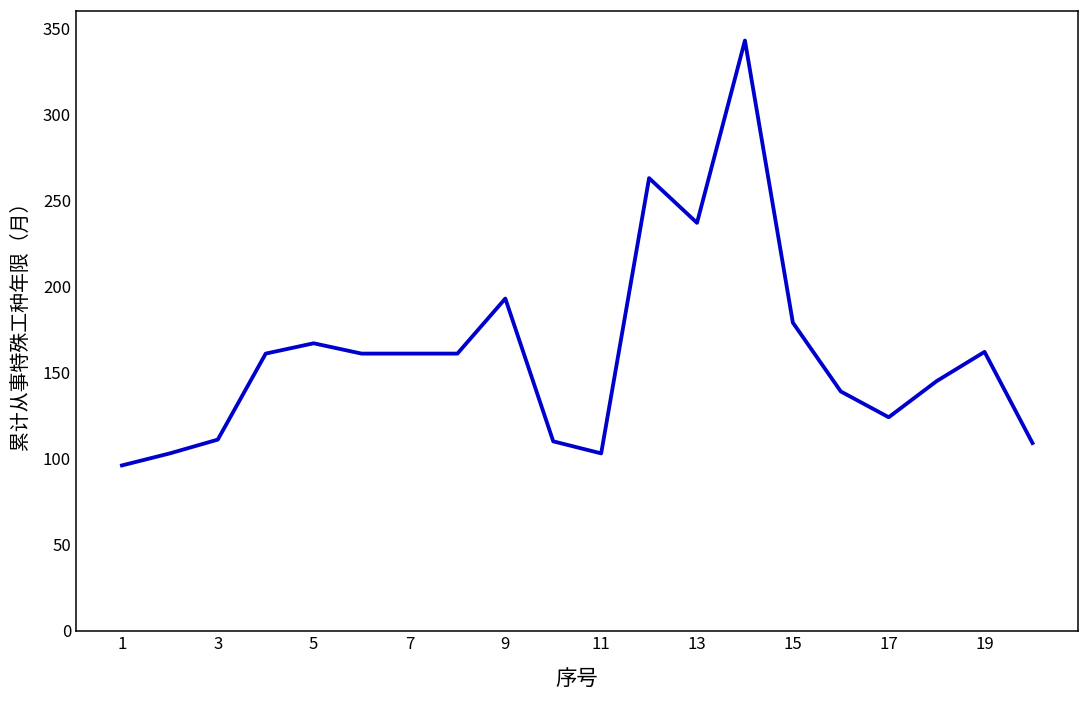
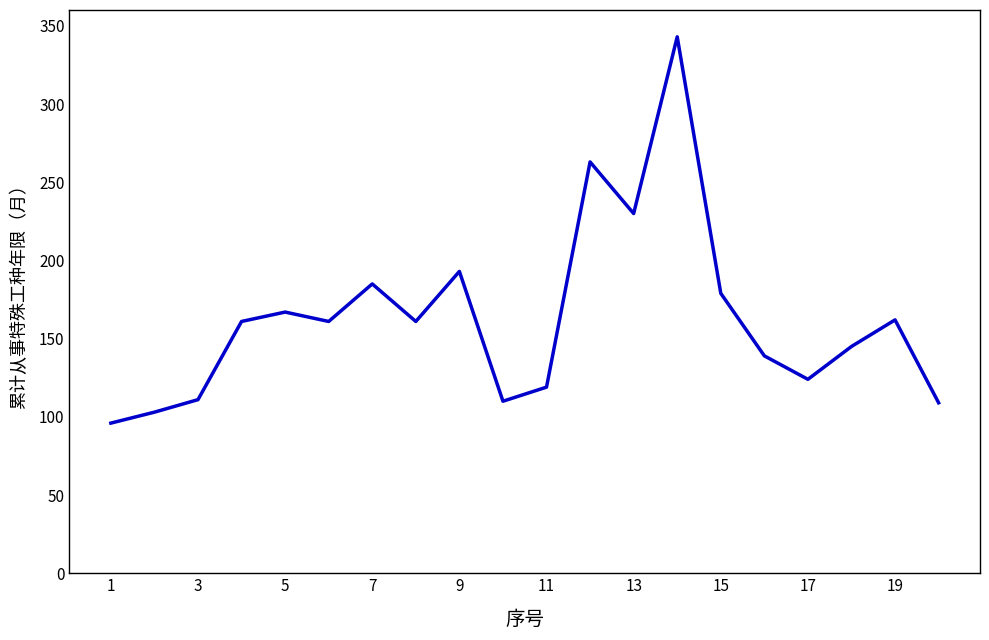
  {
    "1": 96,
    "3": 111,
    "5": 167,
-   "7": 161,
+   "7": 185,
    "9": 193,
-   "11": 103,
-   "13": 237,
+   "11": 119,
+   "13": 230,
    "15": 179,
    "17": 124,
    "19": 162
  }
